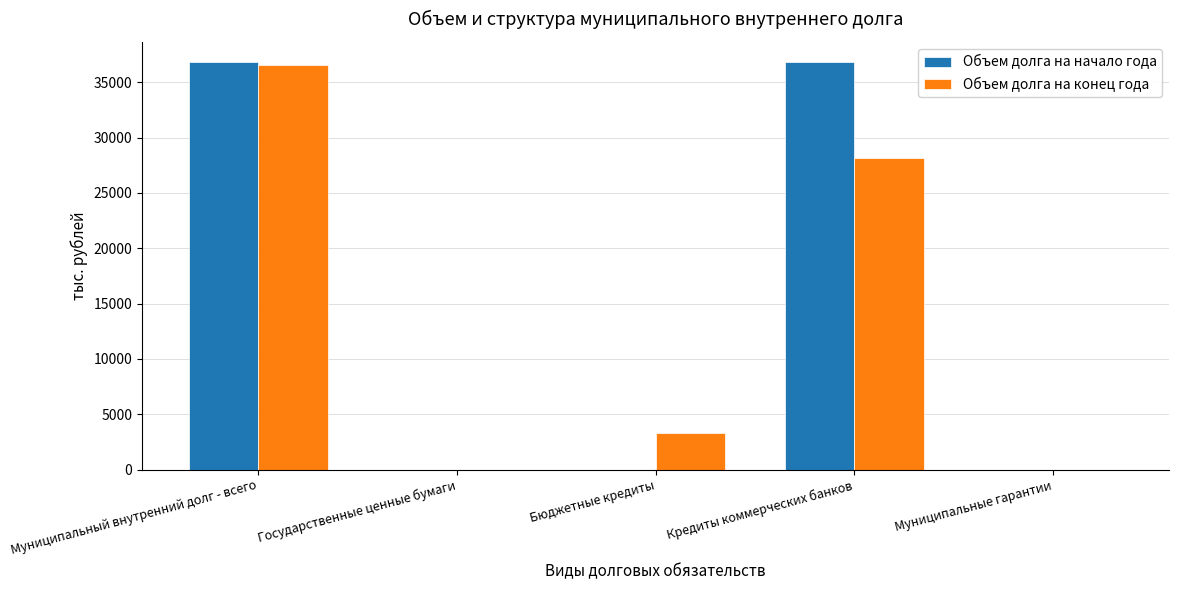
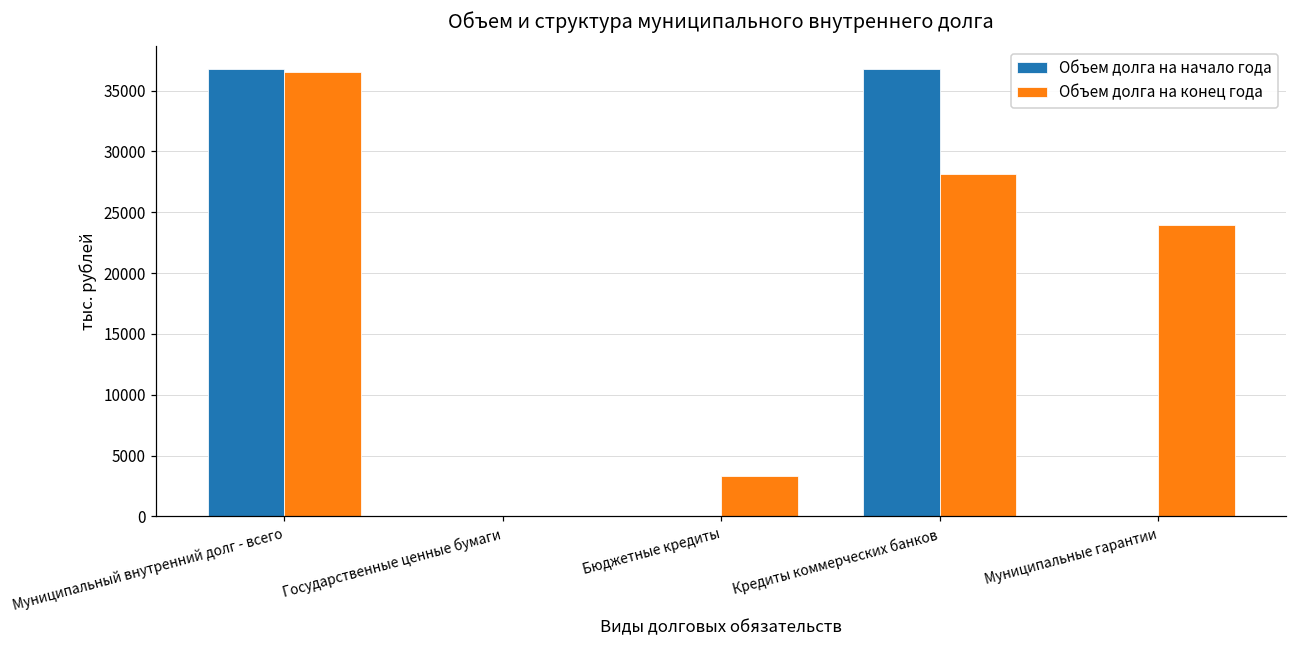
  {
    "Объем долга на начало года": {
      "Муниципальный внутренний долг - всего": 36800,
      "Государственные ценные бумаги": 0,
      "Бюджетные кредиты": 0,
      "Кредиты коммерческих банков": 36800,
      "Муниципальные гарантии": 0
    },
    "Объем долга на конец года": {
      "Муниципальный внутренний долг - всего": 36500,
      "Государственные ценные бумаги": 0,
      "Бюджетные кредиты": 3300,
      "Кредиты коммерческих банков": 28100,
-     "Муниципальные гарантии": 0
+     "Муниципальные гарантии": 23900
    }
  }
